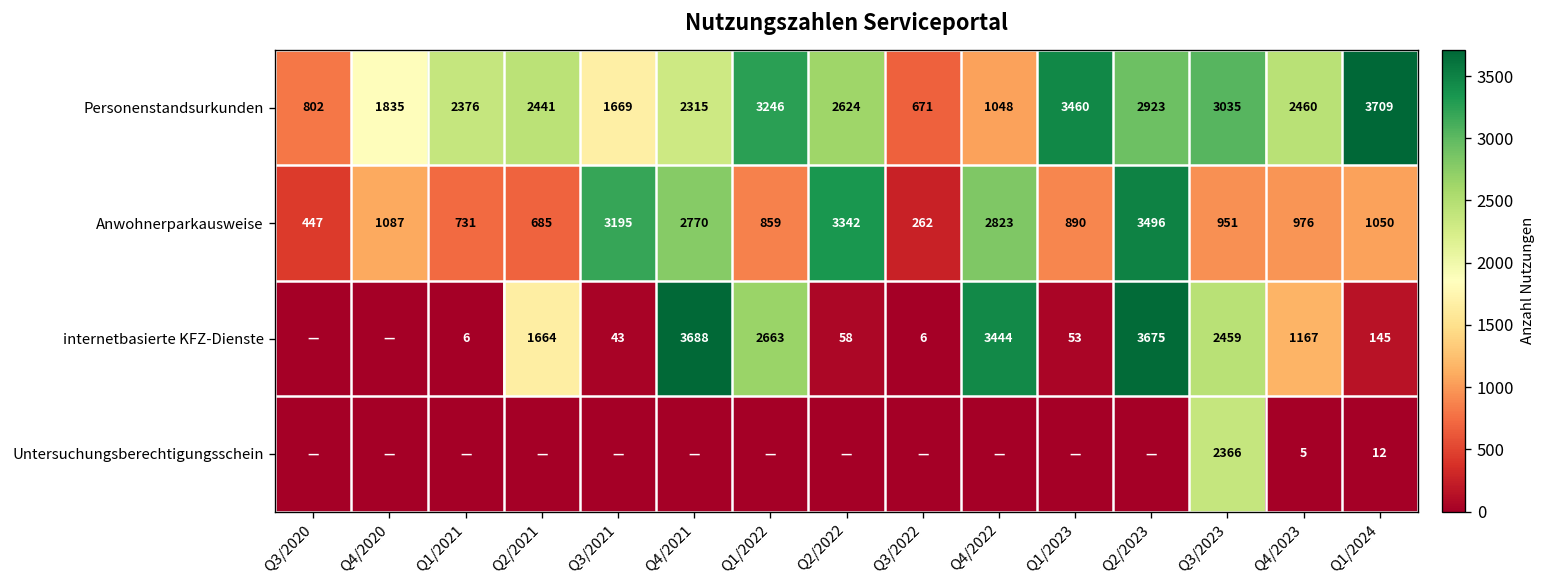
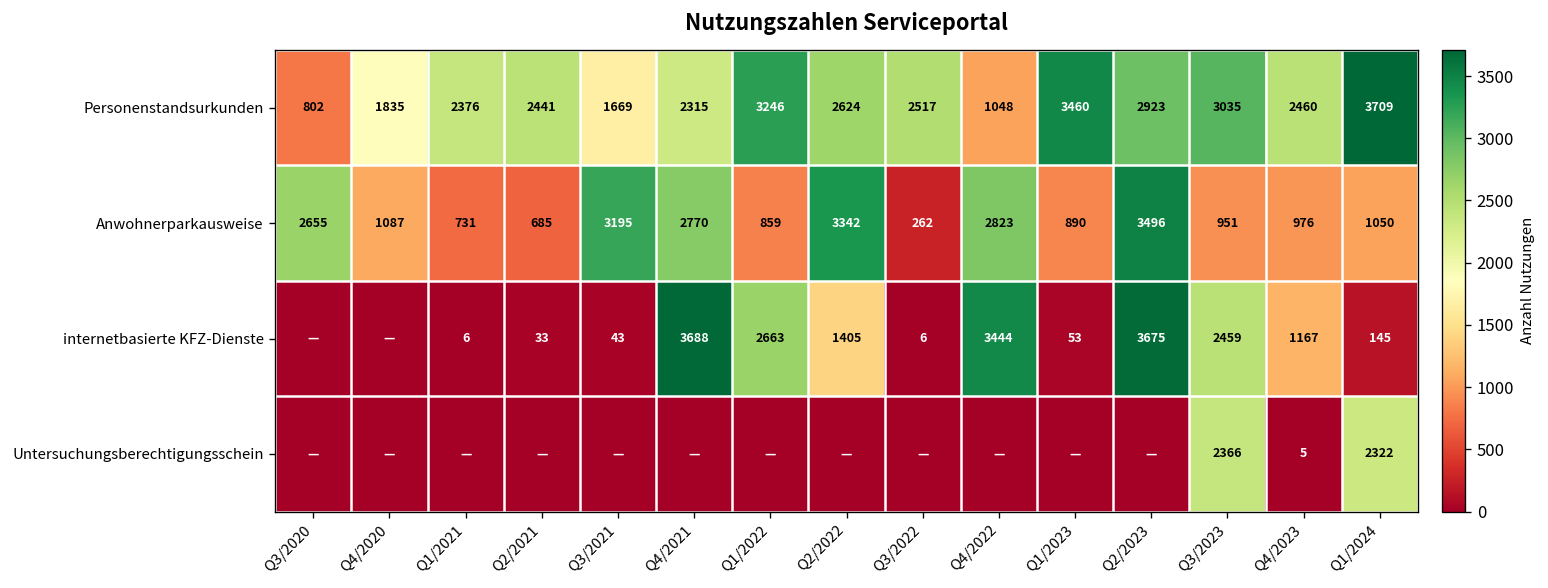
  {
    "Personenstandsurkunden": {
      "Q3/2020": 802,
      "Q4/2020": 1835,
      "Q1/2021": 2376,
      "Q2/2021": 2441,
      "Q3/2021": 1669,
      "Q4/2021": 2315,
      "Q1/2022": 3246,
      "Q2/2022": 2624,
-     "Q3/2022": 671,
+     "Q3/2022": 2517,
      "Q4/2022": 1048,
      "Q1/2023": 3460,
      "Q2/2023": 2923,
      "Q3/2023": 3035,
      "Q4/2023": 2460,
      "Q1/2024": 3709
    },
    "Anwohnerparkausweise": {
-     "Q3/2020": 447,
+     "Q3/2020": 2655,
      "Q4/2020": 1087,
      "Q1/2021": 731,
      "Q2/2021": 685,
      "Q3/2021": 3195,
      "Q4/2021": 2770,
      "Q1/2022": 859,
      "Q2/2022": 3342,
      "Q3/2022": 262,
      "Q4/2022": 2823,
      "Q1/2023": 890,
      "Q2/2023": 3496,
      "Q3/2023": 951,
      "Q4/2023": 976,
      "Q1/2024": 1050
    },
    "internetbasierte KFZ-Dienste": {
      "Q1/2021": 6,
-     "Q2/2021": 1664,
+     "Q2/2021": 33,
      "Q3/2021": 43,
      "Q4/2021": 3688,
      "Q1/2022": 2663,
-     "Q2/2022": 58,
+     "Q2/2022": 1405,
      "Q3/2022": 6,
      "Q4/2022": 3444,
      "Q1/2023": 53,
      "Q2/2023": 3675,
      "Q3/2023": 2459,
      "Q4/2023": 1167,
      "Q1/2024": 145
    },
    "Untersuchungsberechtigungsschein": {
      "Q3/2023": 2366,
      "Q4/2023": 5,
-     "Q1/2024": 12
+     "Q1/2024": 2322
    }
  }
